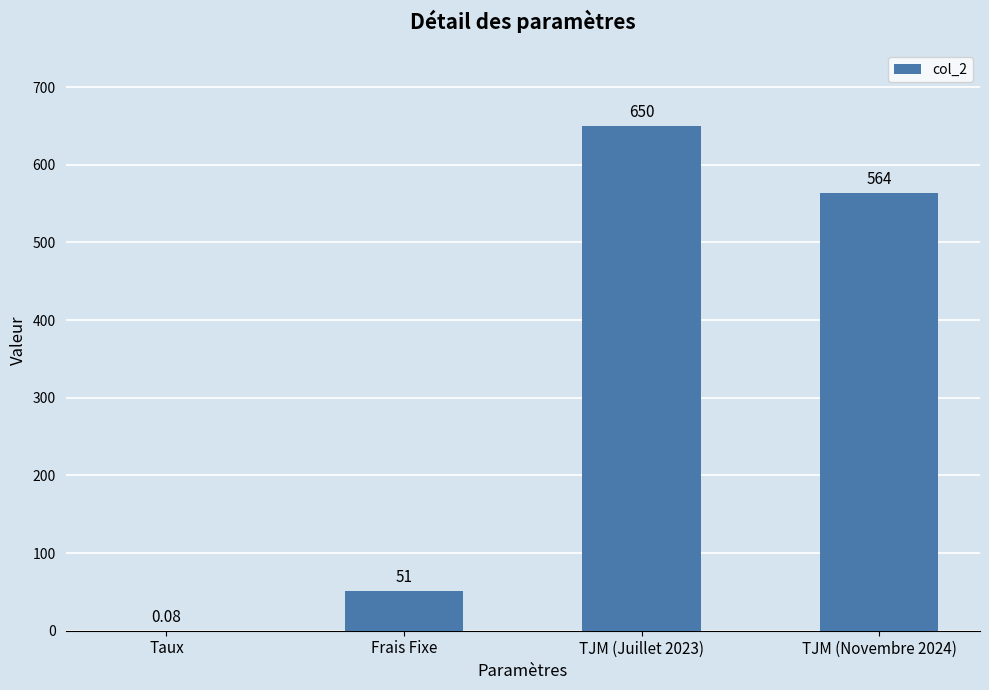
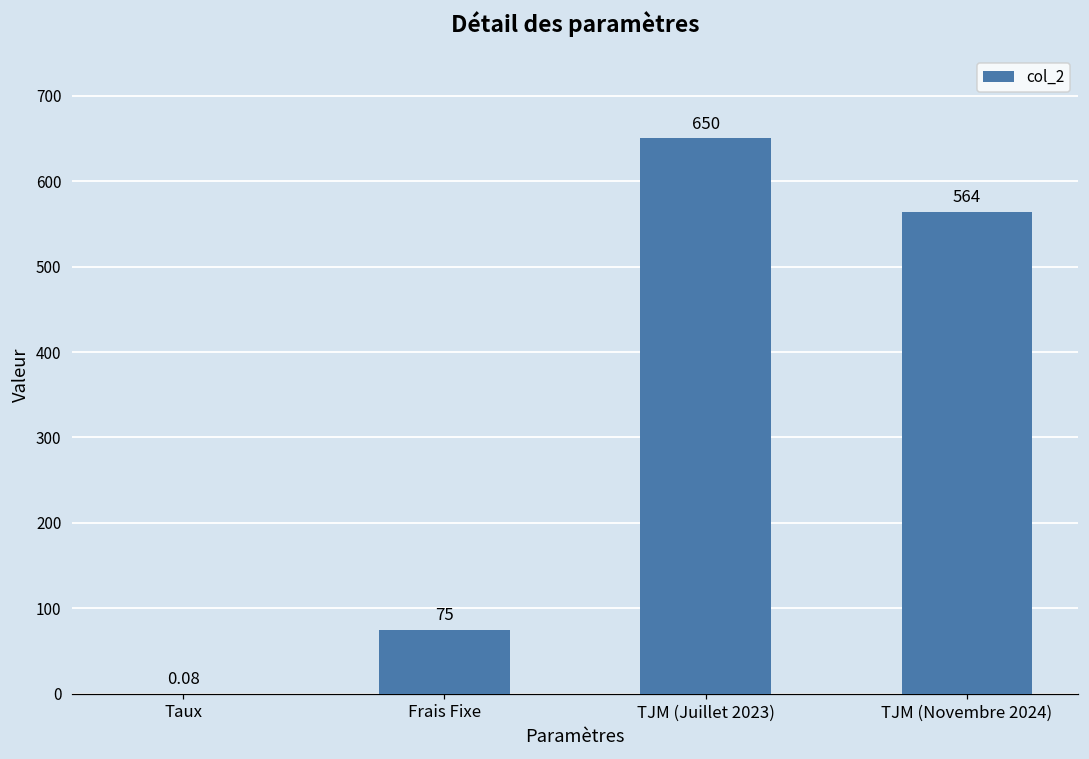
  {
    "Taux": 0.08,
-   "Frais Fixe": 51,
+   "Frais Fixe": 75,
    "TJM (Juillet 2023)": 650,
    "TJM (Novembre 2024)": 564
  }
